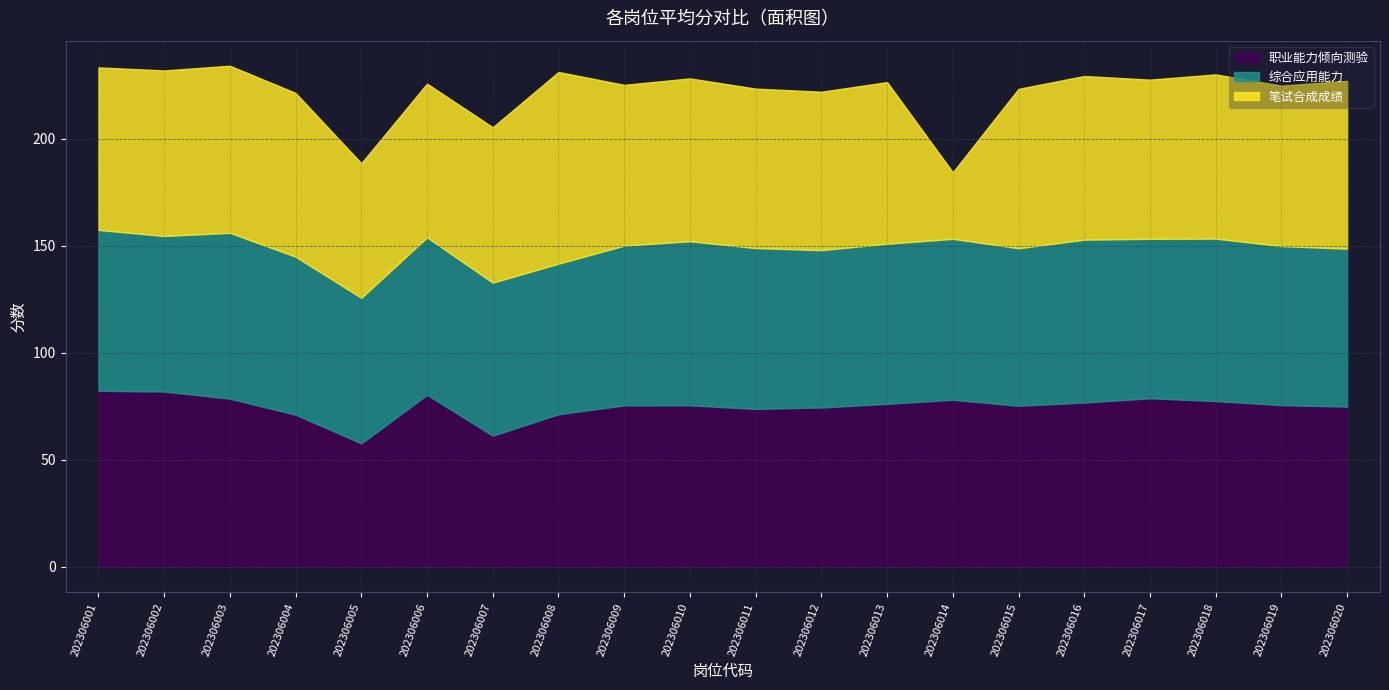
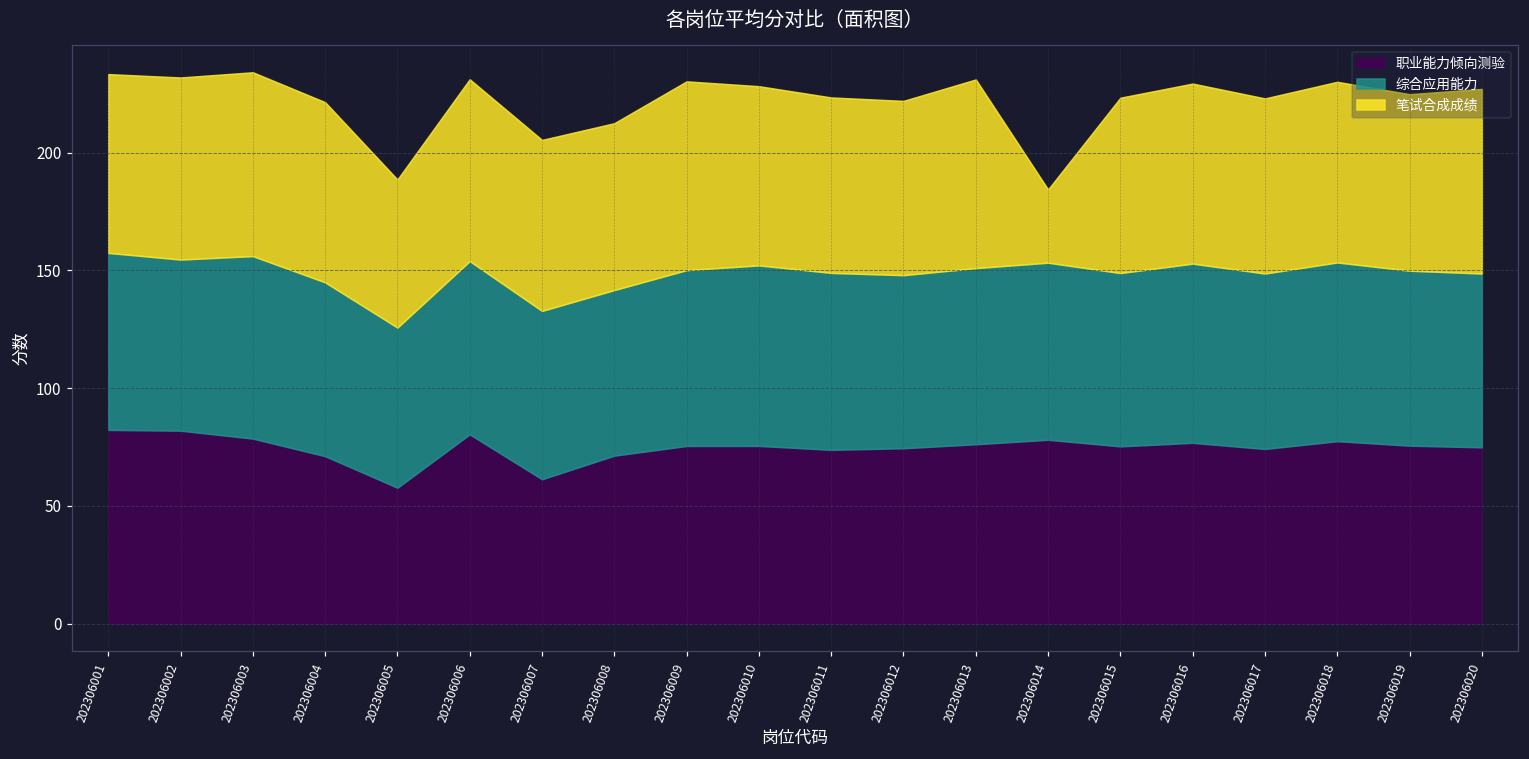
  {
    "职业能力倾向测验": {
      "202306001": 82,
      "202306002": 82,
      "202306003": 79,
      "202306004": 71,
      "202306005": 58,
      "202306006": 80,
      "202306007": 61,
      "202306008": 71,
      "202306009": 75,
      "202306010": 75,
      "202306011": 74,
      "202306012": 75,
      "202306013": 76,
      "202306014": 78,
      "202306015": 75,
      "202306016": 77,
-     "202306017": 79,
+     "202306017": 74,
      "202306018": 78,
      "202306019": 76,
      "202306020": 75
    },
    "综合应用能力": {
      "202306001": 75,
      "202306002": 73,
      "202306003": 78,
      "202306004": 74,
      "202306005": 68,
      "202306006": 74,
      "202306007": 71,
      "202306008": 70,
      "202306009": 75,
      "202306010": 77,
      "202306011": 75,
      "202306012": 74,
      "202306013": 75,
      "202306014": 75,
      "202306015": 74,
      "202306016": 76,
      "202306017": 74,
      "202306018": 76,
      "202306019": 74,
      "202306020": 74
    },
    "笔试合成成绩": {
      "202306001": 76,
      "202306002": 77,
      "202306003": 78,
      "202306004": 76,
      "202306005": 63,
-     "202306006": 72,
+     "202306006": 77,
      "202306007": 73,
-     "202306008": 90,
-     "202306009": 75,
+     "202306008": 71,
+     "202306009": 80,
      "202306010": 76,
      "202306011": 74,
      "202306012": 74,
-     "202306013": 76,
+     "202306013": 80,
      "202306014": 31,
      "202306015": 74,
      "202306016": 76,
      "202306017": 74,
      "202306018": 77
    }
  }
